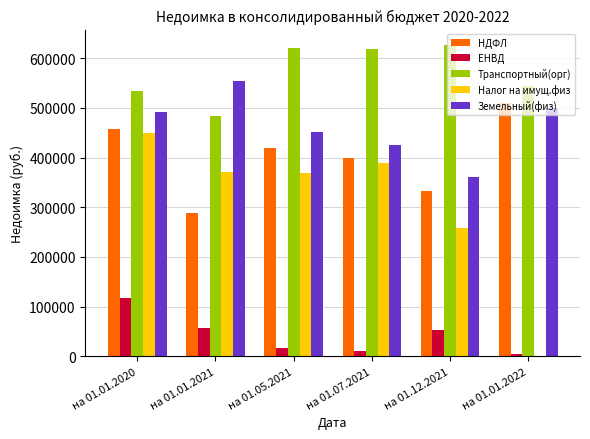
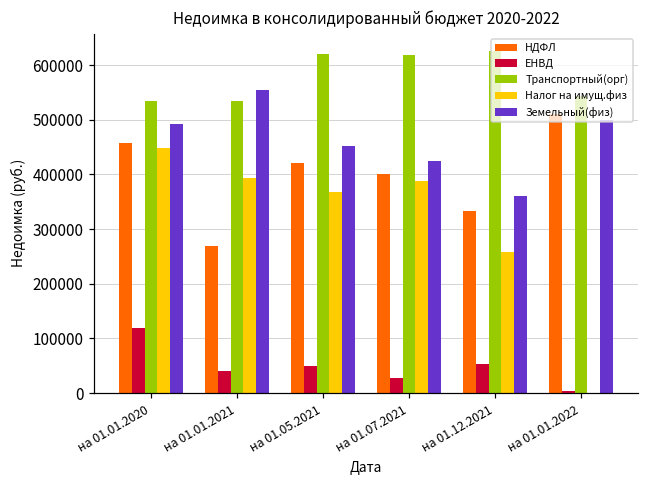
  {
    "НДФЛ": {
      "на 01.01.2020": 460000,
-     "на 01.01.2021": 290000,
+     "на 01.01.2021": 270000,
      "на 01.05.2021": 420000,
      "на 01.07.2021": 400000,
      "на 01.12.2021": 330000
    },
    "ЕНВД": {
      "на 01.01.2020": 120000,
-     "на 01.01.2021": 60000,
-     "на 01.05.2021": 20000,
-     "на 01.07.2021": 10000,
+     "на 01.01.2021": 40000,
+     "на 01.05.2021": 50000,
+     "на 01.07.2021": 30000,
      "на 01.12.2021": 50000
    },
    "Транспортный(орг)": {
      "на 01.01.2020": 530000,
-     "на 01.01.2021": 480000,
+     "на 01.01.2021": 530000,
      "на 01.05.2021": 620000,
      "на 01.07.2021": 620000
    },
    "Налог на имущ.физ": {
      "на 01.01.2020": 450000,
-     "на 01.01.2021": 370000,
+     "на 01.01.2021": 390000,
      "на 01.05.2021": 370000,
      "на 01.07.2021": 390000,
      "на 01.12.2021": 260000,
      "на 01.01.2022": 0
    },
    "Земельный(физ)": {
      "на 01.01.2020": 490000,
      "на 01.01.2021": 550000,
      "на 01.05.2021": 450000,
      "на 01.07.2021": 430000,
      "на 01.12.2021": 360000
    }
  }
